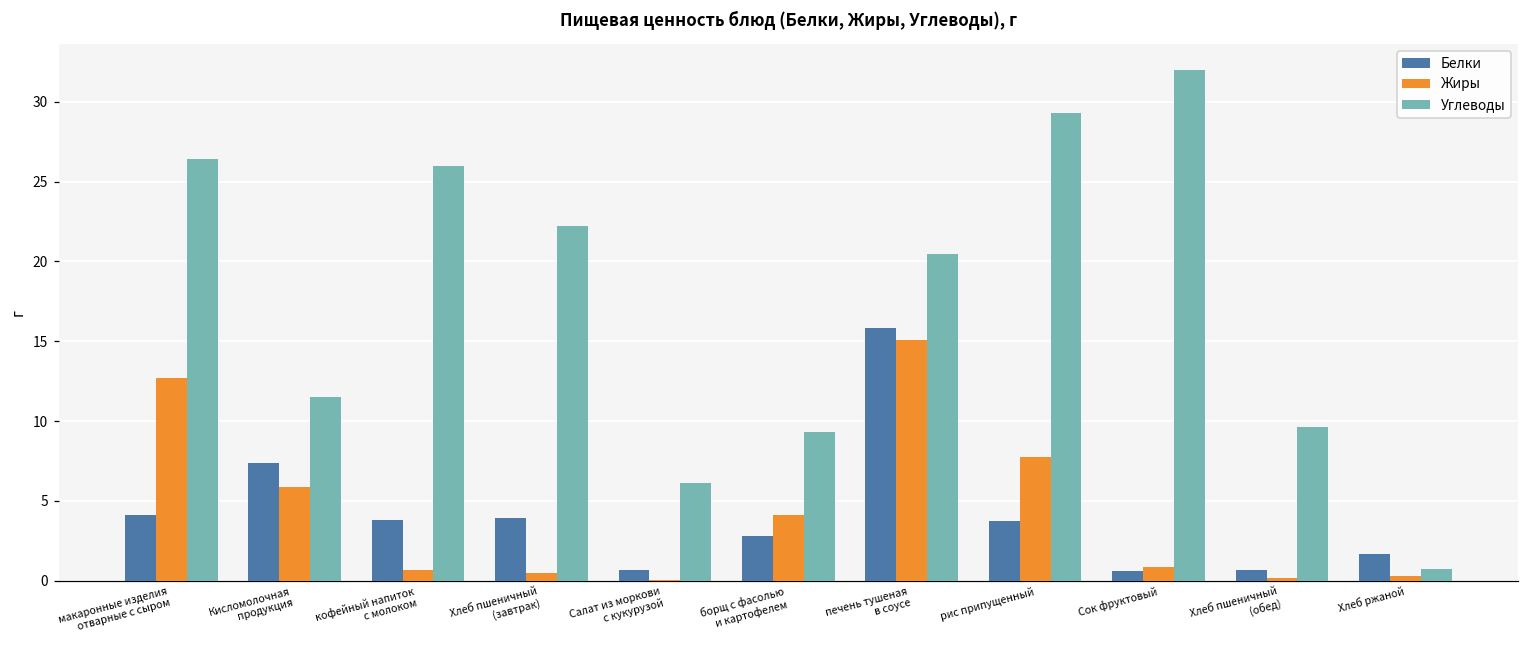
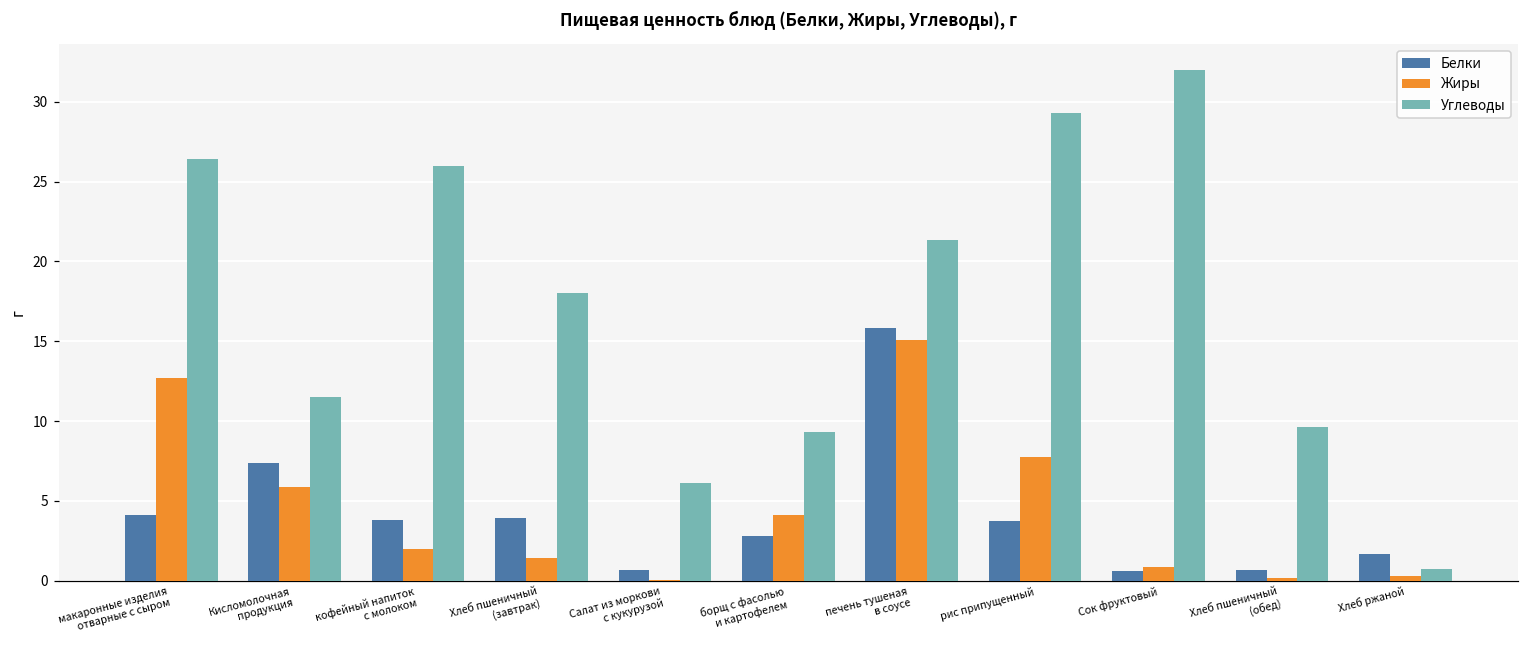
  {
    "Белки": {
      "макаронные изделия отварные с сыром": 4.2,
      "Кисломолочная продукция": 7.4,
      "кофейный напиток с молоком": 3.8,
      "Хлеб пшеничный (завтрак)": 4.0,
      "Салат из моркови с кукурузой": 0.7,
      "борщ с фасолью и картофелем": 2.8,
      "печень тушеная в соусе": 15.9,
      "рис припущенный": 3.7,
      "Сок фруктовый": 0.6,
      "Хлеб пшеничный (обед)": 0.7,
      "Хлеб ржаной": 1.7
    },
    "Жиры": {
      "макаронные изделия отварные с сыром": 12.7,
      "Кисломолочная продукция": 5.9,
-     "кофейный напиток с молоком": 0.7,
-     "Хлеб пшеничный (завтрак)": 0.5,
+     "кофейный напиток с молоком": 2.0,
+     "Хлеб пшеничный (завтрак)": 1.4,
      "борщ с фасолью и картофелем": 4.1,
      "печень тушеная в соусе": 15.1,
      "рис припущенный": 7.8,
      "Сок фруктовый": 0.9,
      "Хлеб пшеничный (обед)": 0.2,
      "Хлеб ржаной": 0.3
    },
    "Углеводы": {
      "макаронные изделия отварные с сыром": 26.4,
      "Кисломолочная продукция": 11.5,
      "кофейный напиток с молоком": 26.0,
-     "Хлеб пшеничный (завтрак)": 22.2,
+     "Хлеб пшеничный (завтрак)": 18.1,
      "Салат из моркови с кукурузой": 6.1,
      "борщ с фасолью и картофелем": 9.3,
-     "печень тушеная в соусе": 20.5,
+     "печень тушеная в соусе": 21.4,
      "рис припущенный": 29.3,
      "Сок фруктовый": 32.0,
      "Хлеб пшеничный (обед)": 9.7,
      "Хлеб ржаной": 0.7
    }
  }
